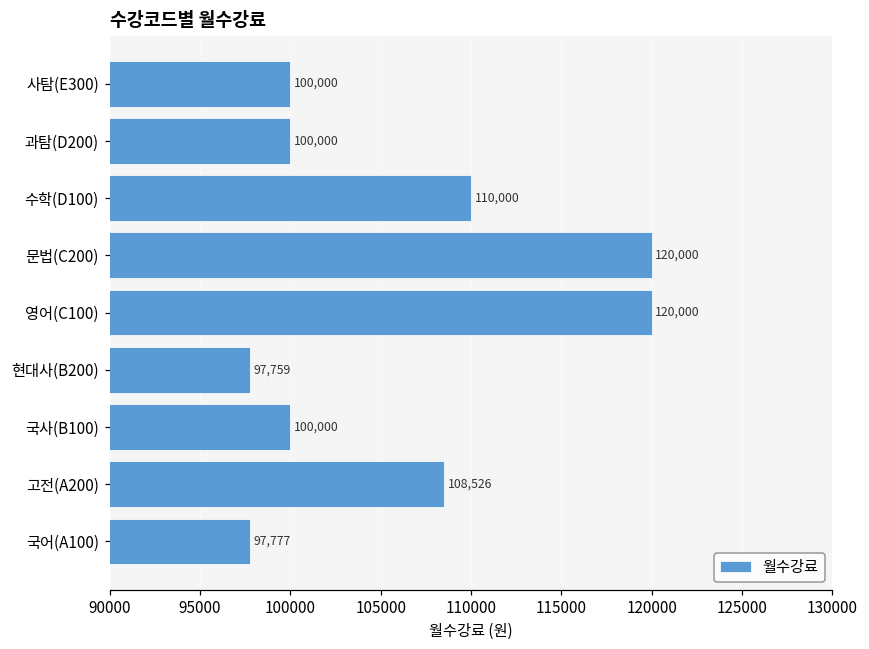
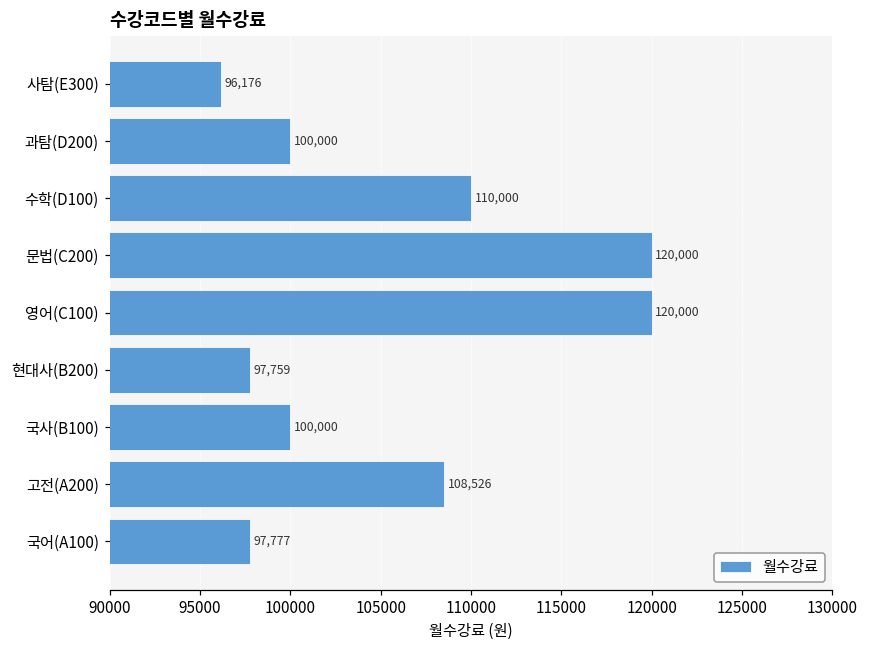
  {
-   "사탐(E300)": "100,000",
+   "사탐(E300)": "96,176",
    "과탐(D200)": "100,000",
    "수학(D100)": "110,000",
    "문법(C200)": "120,000",
    "영어(C100)": "120,000",
    "현대사(B200)": "97,759",
    "국사(B100)": "100,000",
    "고전(A200)": "108,526",
    "국어(A100)": "97,777"
  }
